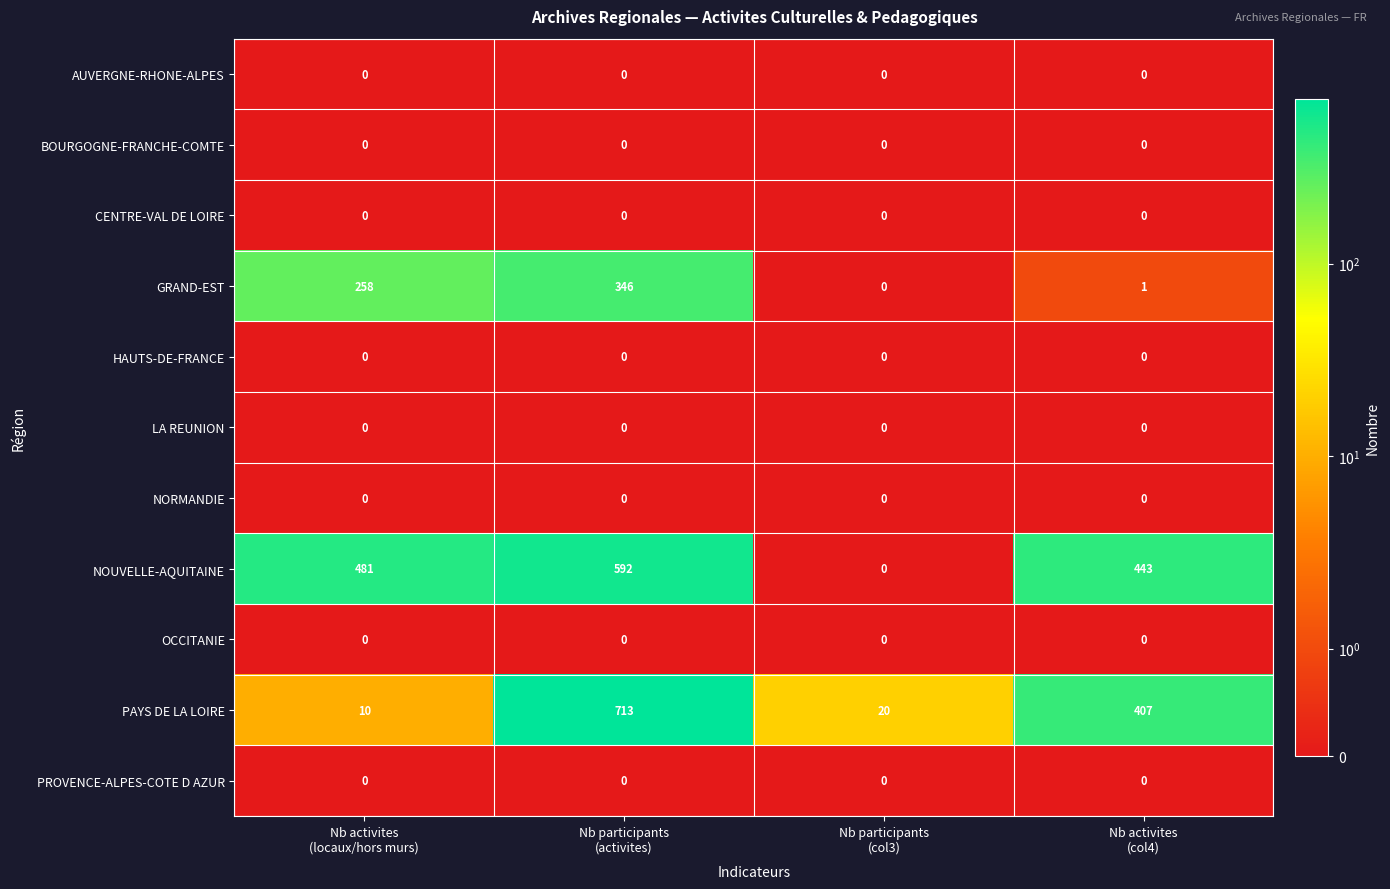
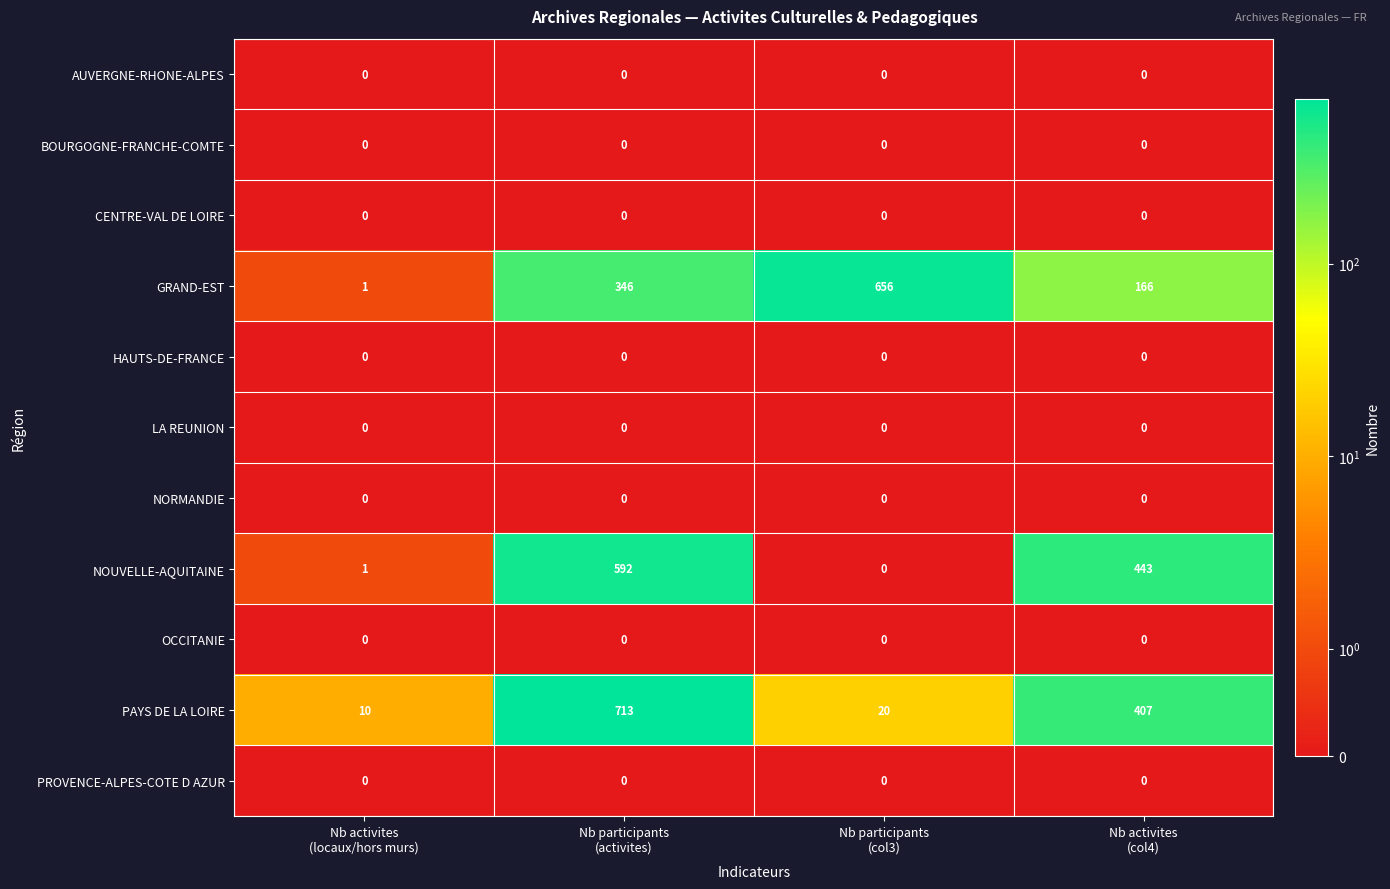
  {
    "AUVERGNE-RHONE-ALPES": {
      "Nb activites (locaux/hors murs)": 0,
      "Nb participants (activites)": 0,
      "Nb participants (col3)": 0,
      "Nb activites (col4)": 0
    },
    "BOURGOGNE-FRANCHE-COMTE": {
      "Nb activites (locaux/hors murs)": 0,
      "Nb participants (activites)": 0,
      "Nb participants (col3)": 0,
      "Nb activites (col4)": 0
    },
    "CENTRE-VAL DE LOIRE": {
      "Nb activites (locaux/hors murs)": 0,
      "Nb participants (activites)": 0,
      "Nb participants (col3)": 0,
      "Nb activites (col4)": 0
    },
    "GRAND-EST": {
-     "Nb activites (locaux/hors murs)": 258,
+     "Nb activites (locaux/hors murs)": 1,
      "Nb participants (activites)": 346,
-     "Nb participants (col3)": 0,
-     "Nb activites (col4)": 1
+     "Nb participants (col3)": 656,
+     "Nb activites (col4)": 166
    },
    "HAUTS-DE-FRANCE": {
      "Nb activites (locaux/hors murs)": 0,
      "Nb participants (activites)": 0,
      "Nb participants (col3)": 0,
      "Nb activites (col4)": 0
    },
    "LA REUNION": {
      "Nb activites (locaux/hors murs)": 0,
      "Nb participants (activites)": 0,
      "Nb participants (col3)": 0,
      "Nb activites (col4)": 0
    },
    "NORMANDIE": {
      "Nb activites (locaux/hors murs)": 0,
      "Nb participants (activites)": 0,
      "Nb participants (col3)": 0,
      "Nb activites (col4)": 0
    },
    "NOUVELLE-AQUITAINE": {
-     "Nb activites (locaux/hors murs)": 481,
+     "Nb activites (locaux/hors murs)": 1,
      "Nb participants (activites)": 592,
      "Nb participants (col3)": 0,
      "Nb activites (col4)": 443
    },
    "OCCITANIE": {
      "Nb activites (locaux/hors murs)": 0,
      "Nb participants (activites)": 0,
      "Nb participants (col3)": 0,
      "Nb activites (col4)": 0
    },
    "PAYS DE LA LOIRE": {
      "Nb activites (locaux/hors murs)": 10,
      "Nb participants (activites)": 713,
      "Nb participants (col3)": 20,
      "Nb activites (col4)": 407
    },
    "PROVENCE-ALPES-COTE D AZUR": {
      "Nb activites (locaux/hors murs)": 0,
      "Nb participants (activites)": 0,
      "Nb participants (col3)": 0,
      "Nb activites (col4)": 0
    }
  }
